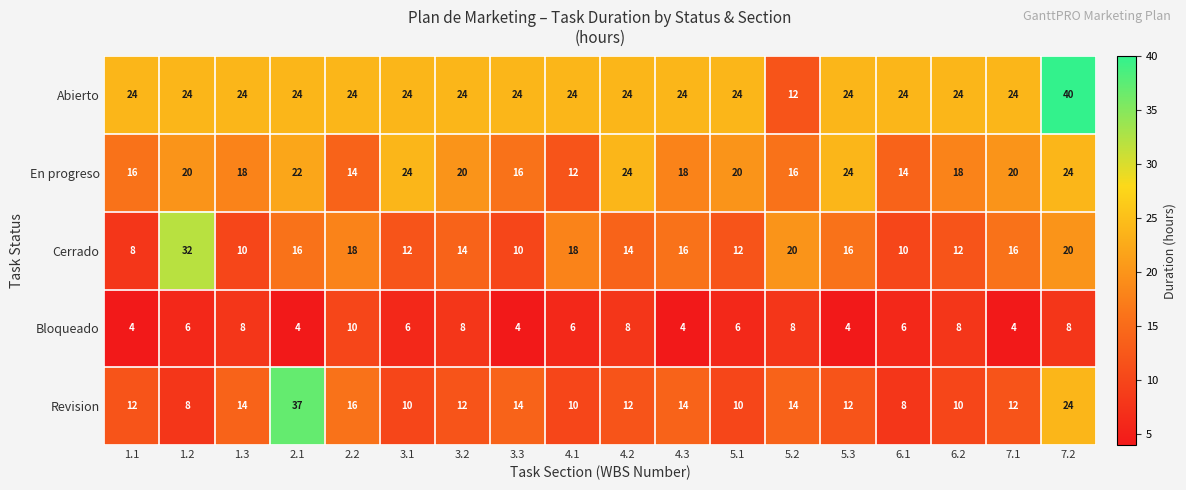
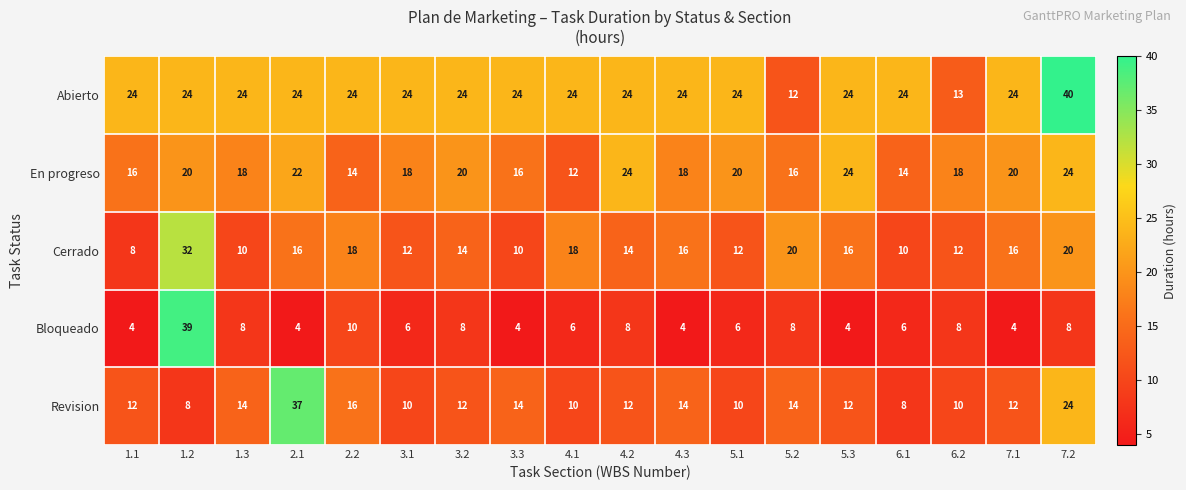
  {
    "Abierto": {
      "1.1": 24,
      "1.2": 24,
      "1.3": 24,
      "2.1": 24,
      "2.2": 24,
      "3.1": 24,
      "3.2": 24,
      "3.3": 24,
      "4.1": 24,
      "4.2": 24,
      "4.3": 24,
      "5.1": 24,
      "5.2": 12,
      "5.3": 24,
      "6.1": 24,
-     "6.2": 24,
+     "6.2": 13,
      "7.1": 24,
      "7.2": 40
    },
    "En progreso": {
      "1.1": 16,
      "1.2": 20,
      "1.3": 18,
      "2.1": 22,
      "2.2": 14,
-     "3.1": 24,
+     "3.1": 18,
      "3.2": 20,
      "3.3": 16,
      "4.1": 12,
      "4.2": 24,
      "4.3": 18,
      "5.1": 20,
      "5.2": 16,
      "5.3": 24,
      "6.1": 14,
      "6.2": 18,
      "7.1": 20,
      "7.2": 24
    },
    "Cerrado": {
      "1.1": 8,
      "1.2": 32,
      "1.3": 10,
      "2.1": 16,
      "2.2": 18,
      "3.1": 12,
      "3.2": 14,
      "3.3": 10,
      "4.1": 18,
      "4.2": 14,
      "4.3": 16,
      "5.1": 12,
      "5.2": 20,
      "5.3": 16,
      "6.1": 10,
      "6.2": 12,
      "7.1": 16,
      "7.2": 20
    },
    "Bloqueado": {
      "1.1": 4,
-     "1.2": 6,
+     "1.2": 39,
      "1.3": 8,
      "2.1": 4,
      "2.2": 10,
      "3.1": 6,
      "3.2": 8,
      "3.3": 4,
      "4.1": 6,
      "4.2": 8,
      "4.3": 4,
      "5.1": 6,
      "5.2": 8,
      "5.3": 4,
      "6.1": 6,
      "6.2": 8,
      "7.1": 4,
      "7.2": 8
    },
    "Revision": {
      "1.1": 12,
      "1.2": 8,
      "1.3": 14,
      "2.1": 37,
      "2.2": 16,
      "3.1": 10,
      "3.2": 12,
      "3.3": 14,
      "4.1": 10,
      "4.2": 12,
      "4.3": 14,
      "5.1": 10,
      "5.2": 14,
      "5.3": 12,
      "6.1": 8,
      "6.2": 10,
      "7.1": 12,
      "7.2": 24
    }
  }
